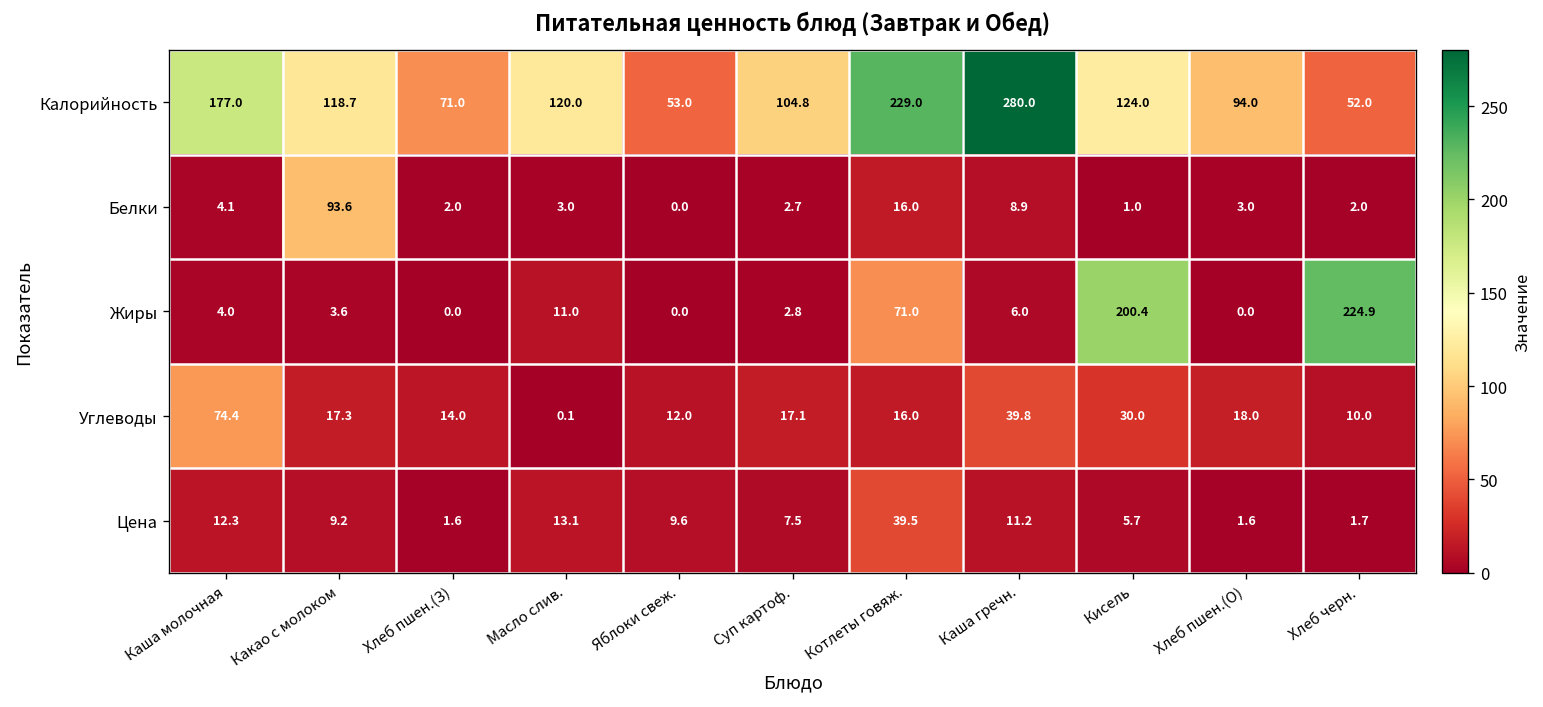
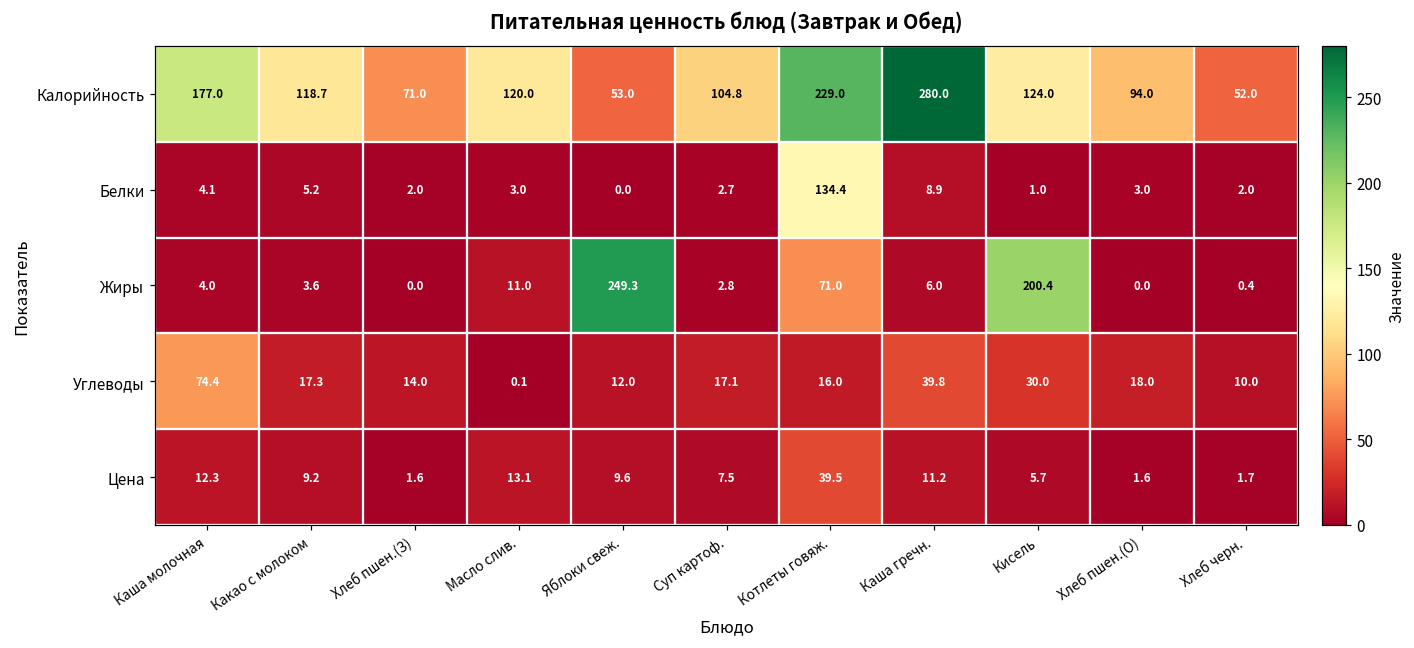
  {
    "Калорийность": {
      "Каша молочная": 177.0,
      "Какао с молоком": 118.7,
      "Хлеб пшен.(З)": 71.0,
      "Масло слив.": 120.0,
      "Яблоки свеж.": 53.0,
      "Суп картоф.": 104.8,
      "Котлеты говяж.": 229.0,
      "Каша гречн.": 280.0,
      "Кисель": 124.0,
      "Хлеб пшен.(О)": 94.0,
      "Хлеб черн.": 52.0
    },
    "Белки": {
      "Каша молочная": 4.1,
-     "Какао с молоком": 93.6,
+     "Какао с молоком": 5.2,
      "Хлеб пшен.(З)": 2.0,
      "Масло слив.": 3.0,
      "Яблоки свеж.": 0.0,
      "Суп картоф.": 2.7,
-     "Котлеты говяж.": 16.0,
+     "Котлеты говяж.": 134.4,
      "Каша гречн.": 8.9,
      "Кисель": 1.0,
      "Хлеб пшен.(О)": 3.0,
      "Хлеб черн.": 2.0
    },
    "Жиры": {
      "Каша молочная": 4.0,
      "Какао с молоком": 3.6,
      "Хлеб пшен.(З)": 0.0,
      "Масло слив.": 11.0,
-     "Яблоки свеж.": 0.0,
+     "Яблоки свеж.": 249.3,
      "Суп картоф.": 2.8,
      "Котлеты говяж.": 71.0,
      "Каша гречн.": 6.0,
      "Кисель": 200.4,
      "Хлеб пшен.(О)": 0.0,
-     "Хлеб черн.": 224.9
+     "Хлеб черн.": 0.4
    },
    "Углеводы": {
      "Каша молочная": 74.4,
      "Какао с молоком": 17.3,
      "Хлеб пшен.(З)": 14.0,
      "Масло слив.": 0.1,
      "Яблоки свеж.": 12.0,
      "Суп картоф.": 17.1,
      "Котлеты говяж.": 16.0,
      "Каша гречн.": 39.8,
      "Кисель": 30.0,
      "Хлеб пшен.(О)": 18.0,
      "Хлеб черн.": 10.0
    },
    "Цена": {
      "Каша молочная": 12.3,
      "Какао с молоком": 9.2,
      "Хлеб пшен.(З)": 1.6,
      "Масло слив.": 13.1,
      "Яблоки свеж.": 9.6,
      "Суп картоф.": 7.5,
      "Котлеты говяж.": 39.5,
      "Каша гречн.": 11.2,
      "Кисель": 5.7,
      "Хлеб пшен.(О)": 1.6,
      "Хлеб черн.": 1.7
    }
  }
